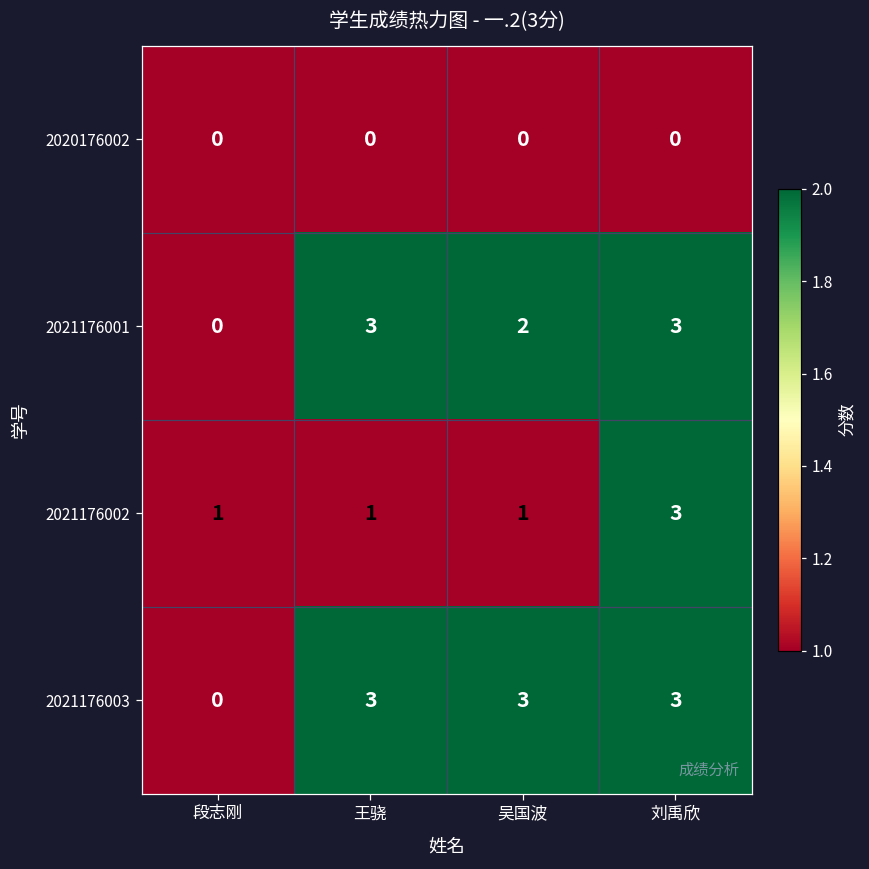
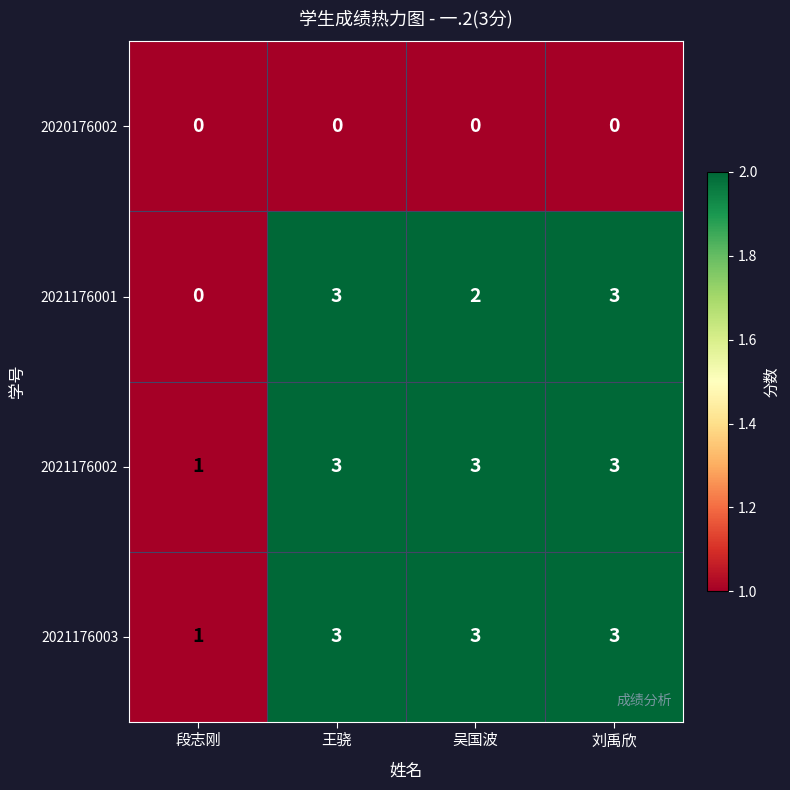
  {
    "2020176002": {
      "段志刚": 0,
      "王骁": 0,
      "吴国波": 0,
      "刘禹欣": 0
    },
    "2021176001": {
      "段志刚": 0,
      "王骁": 3,
      "吴国波": 2,
      "刘禹欣": 3
    },
    "2021176002": {
      "段志刚": 1,
-     "王骁": 1,
-     "吴国波": 1,
+     "王骁": 3,
+     "吴国波": 3,
      "刘禹欣": 3
    },
    "2021176003": {
-     "段志刚": 0,
+     "段志刚": 1,
      "王骁": 3,
      "吴国波": 3
    }
  }
